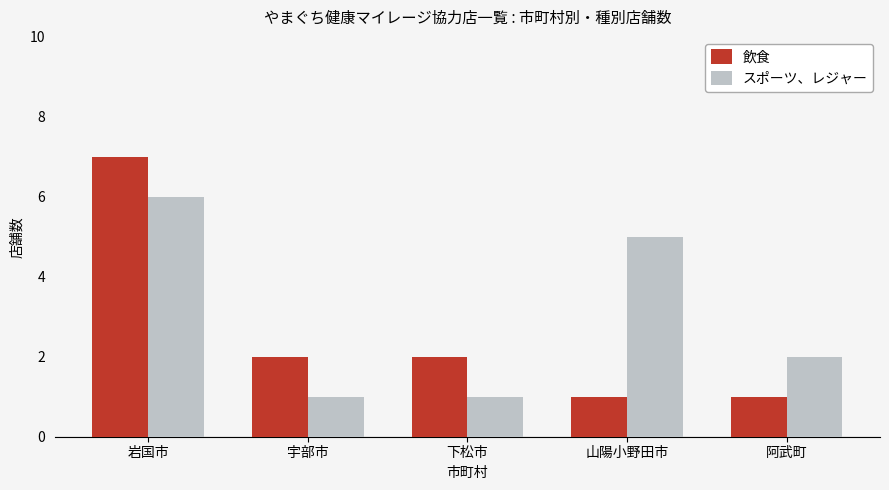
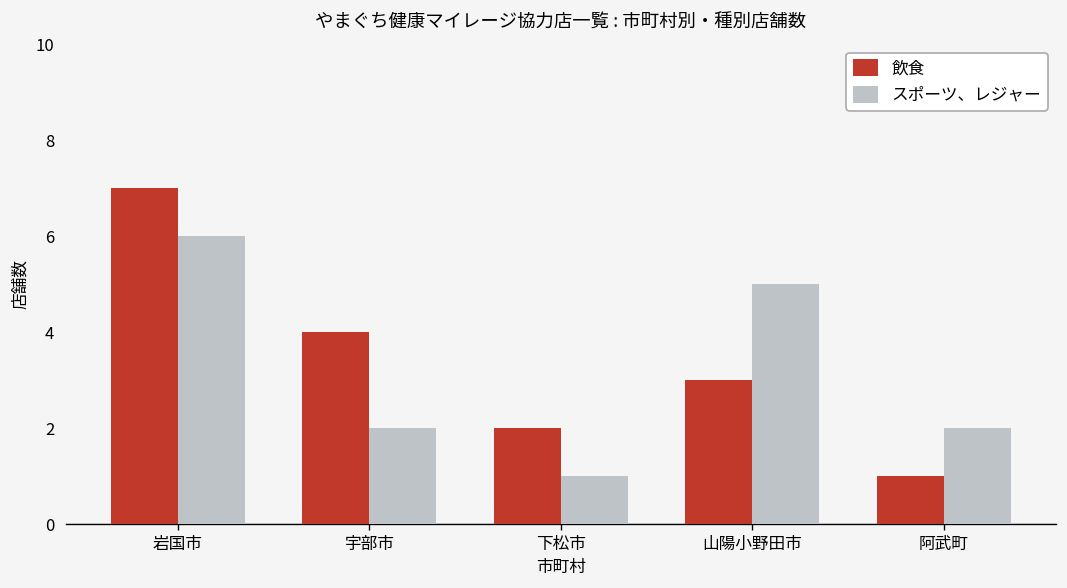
  {
    "飲食": {
      "岩国市": 7,
-     "宇部市": 2,
+     "宇部市": 4,
      "下松市": 2,
-     "山陽小野田市": 1,
+     "山陽小野田市": 3,
      "阿武町": 1
    },
    "スポーツ、レジャー": {
      "岩国市": 6,
-     "宇部市": 1,
+     "宇部市": 2,
      "下松市": 1,
      "山陽小野田市": 5,
      "阿武町": 2
    }
  }
